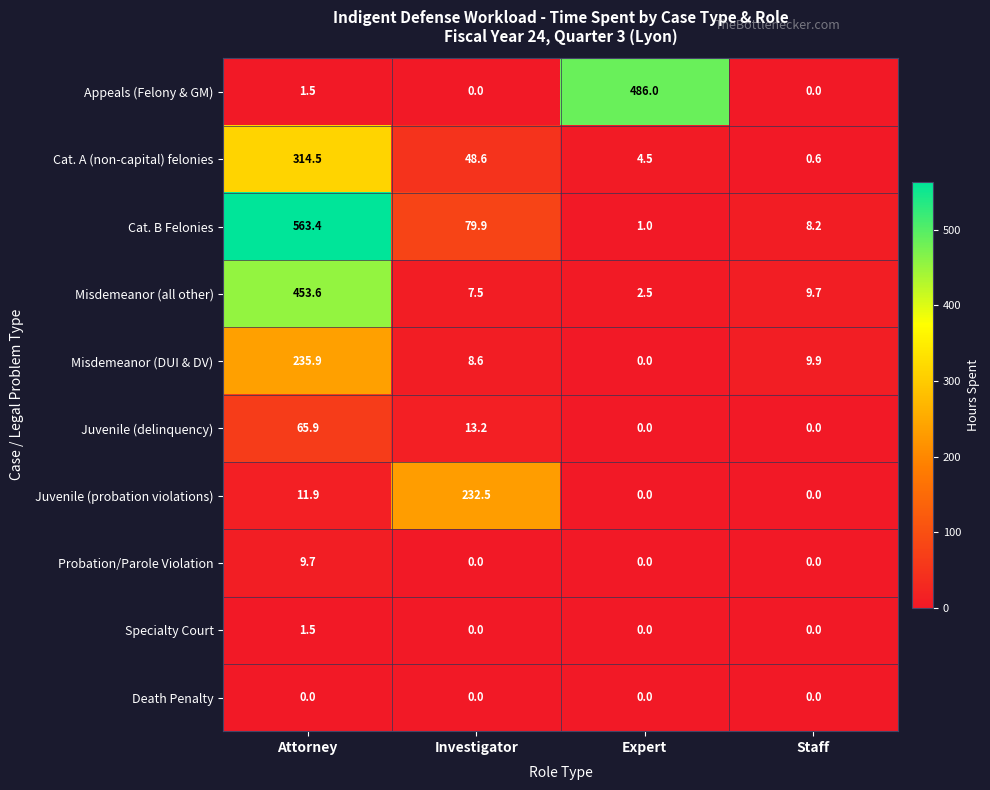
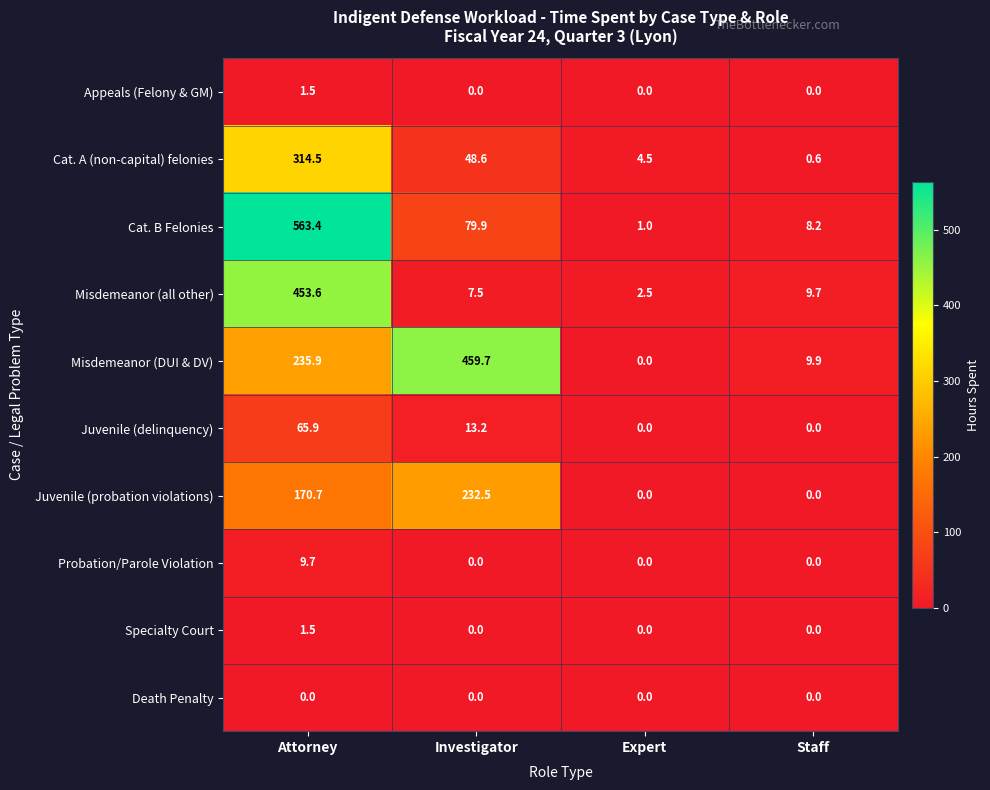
  {
    "Appeals (Felony & GM)": {
      "Attorney": 1.5,
      "Investigator": 0.0,
-     "Expert": 486.0,
+     "Expert": 0.0,
      "Staff": 0.0
    },
    "Cat. A (non-capital) felonies": {
      "Attorney": 314.5,
      "Investigator": 48.6,
      "Expert": 4.5,
      "Staff": 0.6
    },
    "Cat. B Felonies": {
      "Attorney": 563.4,
      "Investigator": 79.9,
      "Expert": 1.0,
      "Staff": 8.2
    },
    "Misdemeanor (all other)": {
      "Attorney": 453.6,
      "Investigator": 7.5,
      "Expert": 2.5,
      "Staff": 9.7
    },
    "Misdemeanor (DUI & DV)": {
      "Attorney": 235.9,
-     "Investigator": 8.6,
+     "Investigator": 459.7,
      "Expert": 0.0,
      "Staff": 9.9
    },
    "Juvenile (delinquency)": {
      "Attorney": 65.9,
      "Investigator": 13.2,
      "Expert": 0.0,
      "Staff": 0.0
    },
    "Juvenile (probation violations)": {
-     "Attorney": 11.9,
+     "Attorney": 170.7,
      "Investigator": 232.5,
      "Expert": 0.0,
      "Staff": 0.0
    },
    "Probation/Parole Violation": {
      "Attorney": 9.7,
      "Investigator": 0.0,
      "Expert": 0.0,
      "Staff": 0.0
    },
    "Specialty Court": {
      "Attorney": 1.5,
      "Investigator": 0.0,
      "Expert": 0.0,
      "Staff": 0.0
    },
    "Death Penalty": {
      "Attorney": 0.0,
      "Investigator": 0.0,
      "Expert": 0.0,
      "Staff": 0.0
    }
  }
